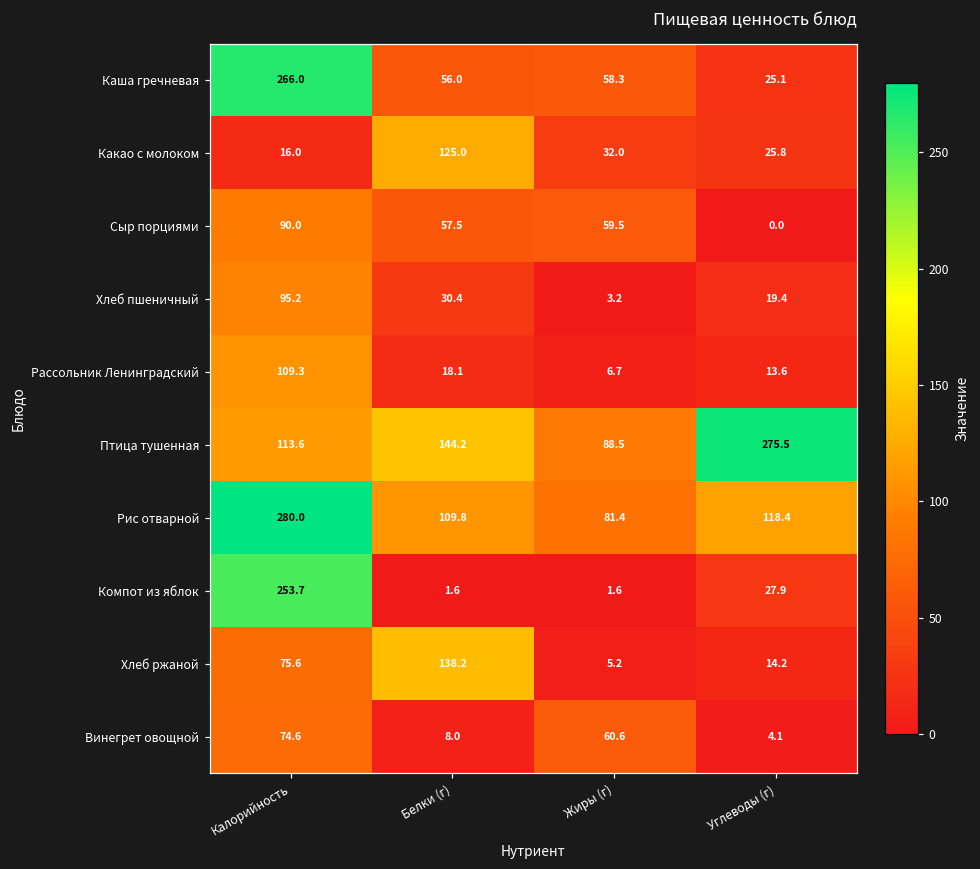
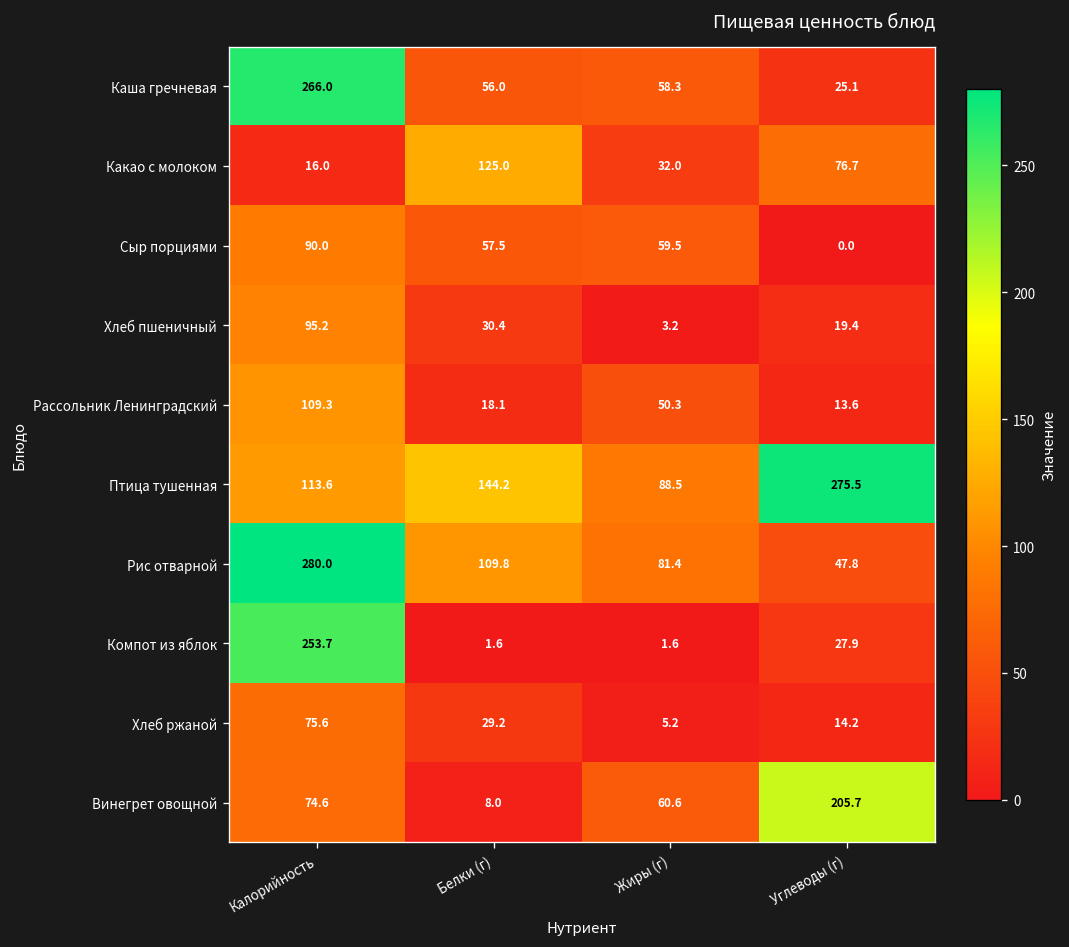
  {
    "Каша гречневая": {
      "Калорийность": 266.0,
      "Белки (г)": 56.0,
      "Жиры (г)": 58.3,
      "Углеводы (г)": 25.1
    },
    "Какао с молоком": {
      "Калорийность": 16.0,
      "Белки (г)": 125.0,
      "Жиры (г)": 32.0,
-     "Углеводы (г)": 25.8
+     "Углеводы (г)": 76.7
    },
    "Сыр порциями": {
      "Калорийность": 90.0,
      "Белки (г)": 57.5,
      "Жиры (г)": 59.5,
      "Углеводы (г)": 0.0
    },
    "Хлеб пшеничный": {
      "Калорийность": 95.2,
      "Белки (г)": 30.4,
      "Жиры (г)": 3.2,
      "Углеводы (г)": 19.4
    },
    "Рассольник Ленинградский": {
      "Калорийность": 109.3,
      "Белки (г)": 18.1,
-     "Жиры (г)": 6.7,
+     "Жиры (г)": 50.3,
      "Углеводы (г)": 13.6
    },
    "Птица тушенная": {
      "Калорийность": 113.6,
      "Белки (г)": 144.2,
      "Жиры (г)": 88.5,
      "Углеводы (г)": 275.5
    },
    "Рис отварной": {
      "Калорийность": 280.0,
      "Белки (г)": 109.8,
      "Жиры (г)": 81.4,
-     "Углеводы (г)": 118.4
+     "Углеводы (г)": 47.8
    },
    "Компот из яблок": {
      "Калорийность": 253.7,
      "Белки (г)": 1.6,
      "Жиры (г)": 1.6,
      "Углеводы (г)": 27.9
    },
    "Хлеб ржаной": {
      "Калорийность": 75.6,
-     "Белки (г)": 138.2,
+     "Белки (г)": 29.2,
      "Жиры (г)": 5.2,
      "Углеводы (г)": 14.2
    },
    "Винегрет овощной": {
      "Калорийность": 74.6,
      "Белки (г)": 8.0,
      "Жиры (г)": 60.6,
-     "Углеводы (г)": 4.1
+     "Углеводы (г)": 205.7
    }
  }
